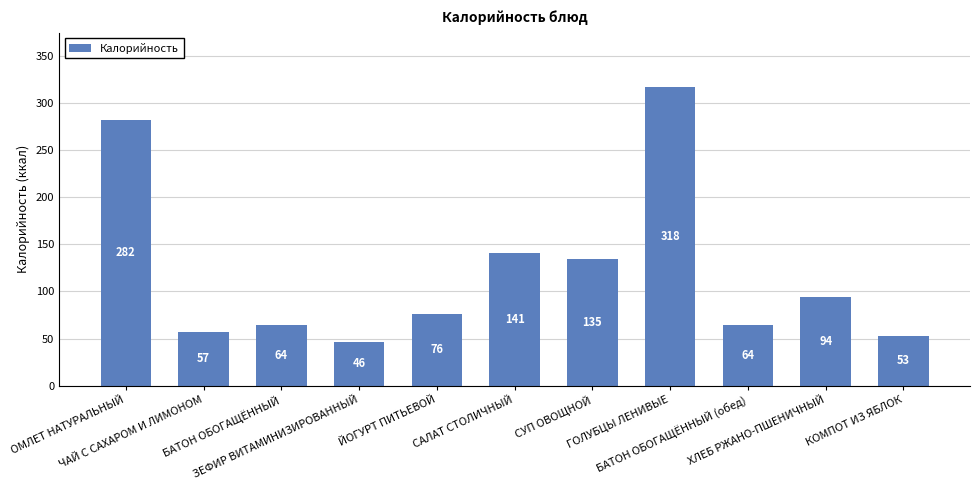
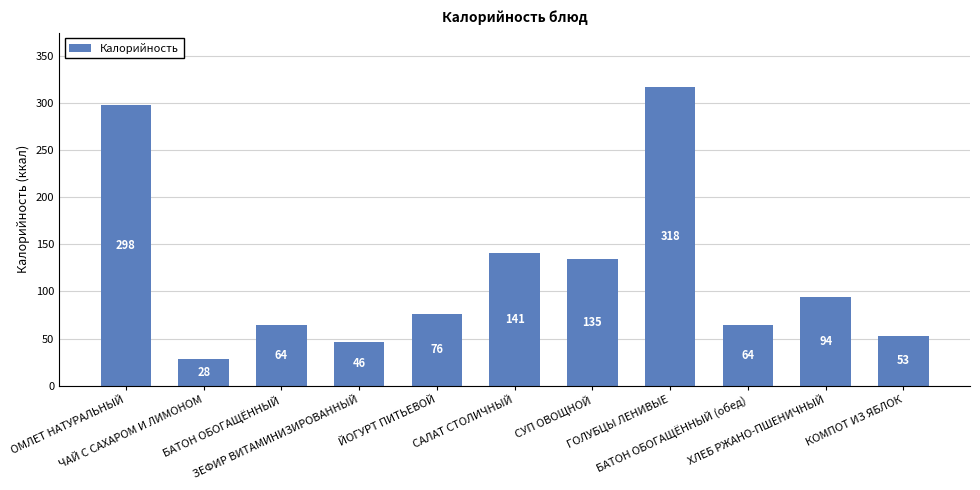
  {
-   "ОМЛЕТ НАТУРАЛЬНЫЙ": 282,
-   "ЧАЙ С САХАРОМ И ЛИМОНОМ": 57,
+   "ОМЛЕТ НАТУРАЛЬНЫЙ": 298,
+   "ЧАЙ С САХАРОМ И ЛИМОНОМ": 28,
    "БАТОН ОБОГАЩЁННЫЙ": 64,
    "ЗЕФИР ВИТАМИНИЗИРОВАННЫЙ": 46,
    "ЙОГУРТ ПИТЬЕВОЙ": 76,
    "САЛАТ СТОЛИЧНЫЙ": 141,
    "СУП ОВОЩНОЙ": 135,
    "ГОЛУБЦЫ ЛЕНИВЫЕ": 318,
    "БАТОН ОБОГАЩЁННЫЙ (обед)": 64,
    "ХЛЕБ РЖАНО-ПШЕНИЧНЫЙ": 94,
    "КОМПОТ ИЗ ЯБЛОК": 53
  }
